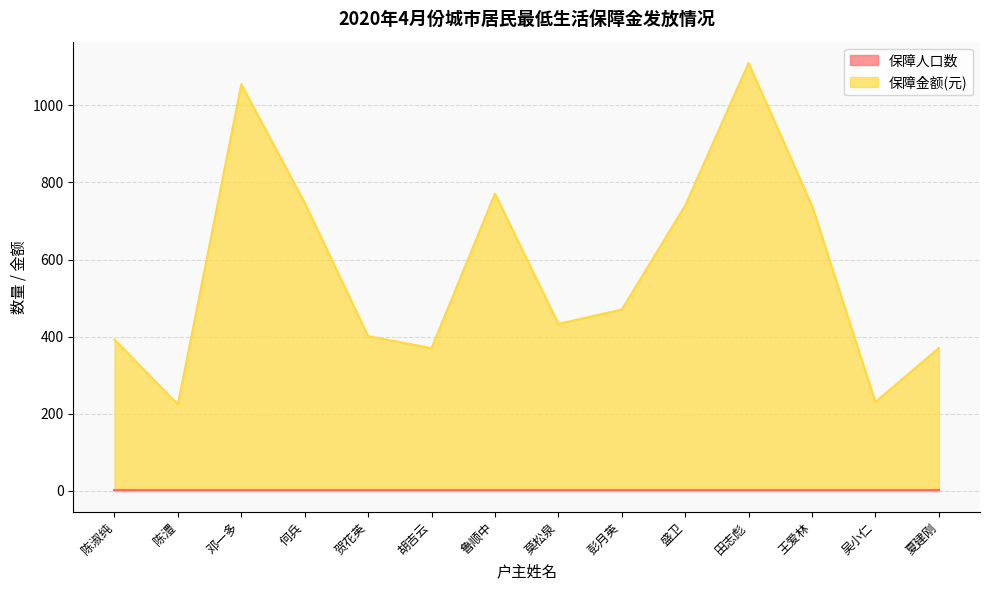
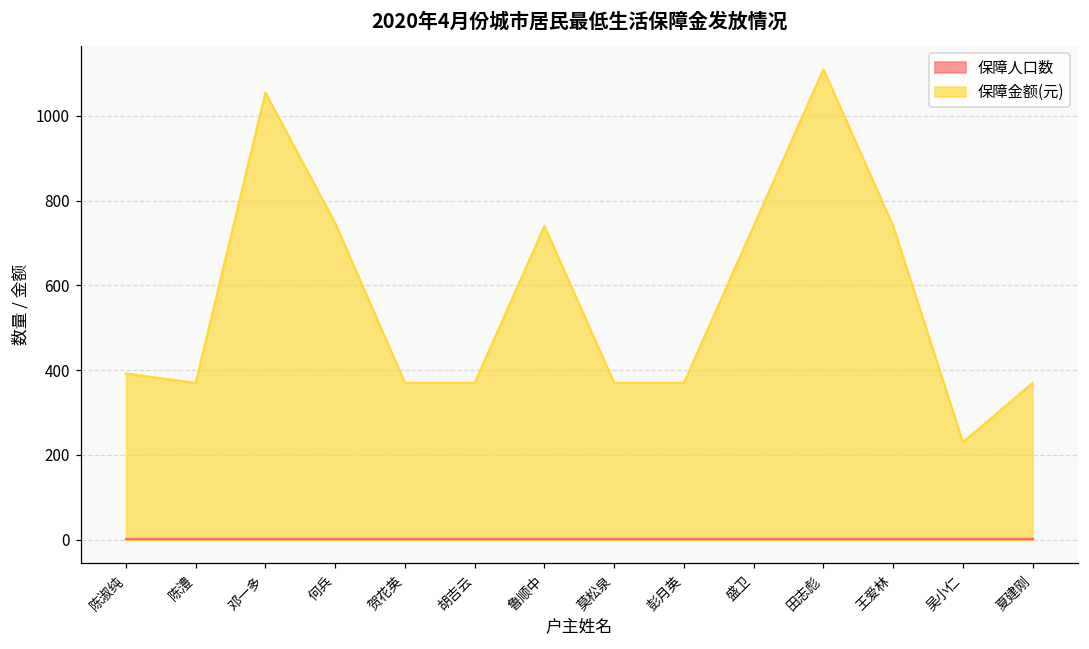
  {
    "保障人口数": {
      "陈淑纯": 0,
      "陈澧": 0,
      "邓一多": 0,
      "何兵": 0,
      "贺花英": 0,
      "胡吉云": 0,
      "鲁顺中": 0,
      "莫松泉": 0,
      "彭月英": 0,
      "盛卫": 0,
      "田志彪": 0,
      "王爱林": 0,
      "吴小仁": 0,
      "夏建刚": 0
    },
    "保障金额(元)": {
      "陈淑纯": 390,
-     "陈澧": 220,
+     "陈澧": 370,
      "邓一多": 1060,
      "何兵": 750,
-     "贺花英": 400,
+     "贺花英": 370,
      "胡吉云": 370,
-     "鲁顺中": 770,
-     "莫松泉": 430,
-     "彭月英": 470,
+     "鲁顺中": 740,
+     "莫松泉": 370,
+     "彭月英": 370,
      "盛卫": 740,
      "田志彪": 1110,
      "王爱林": 740,
      "吴小仁": 230,
      "夏建刚": 370
    }
  }
